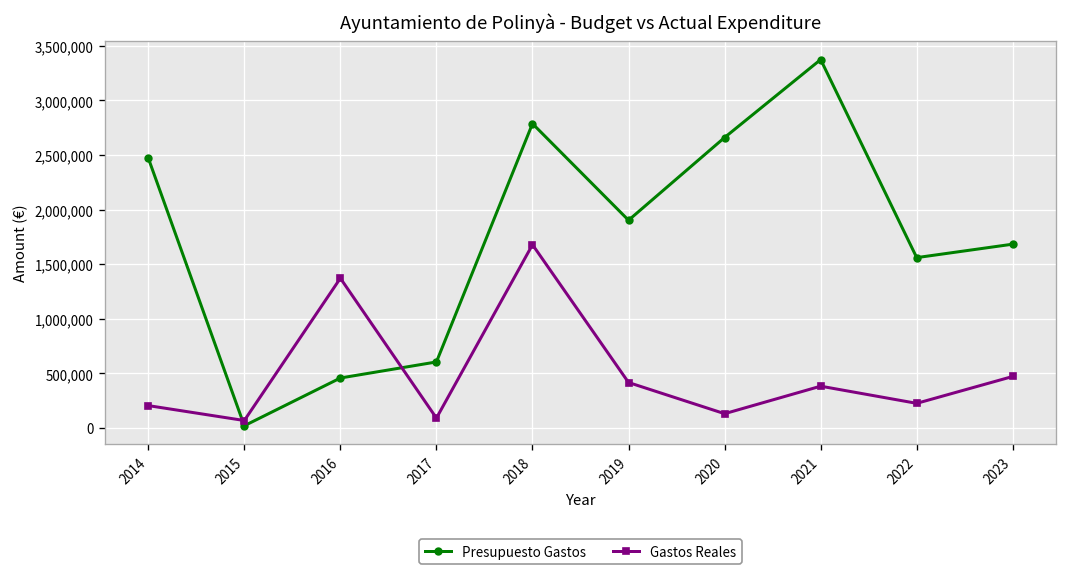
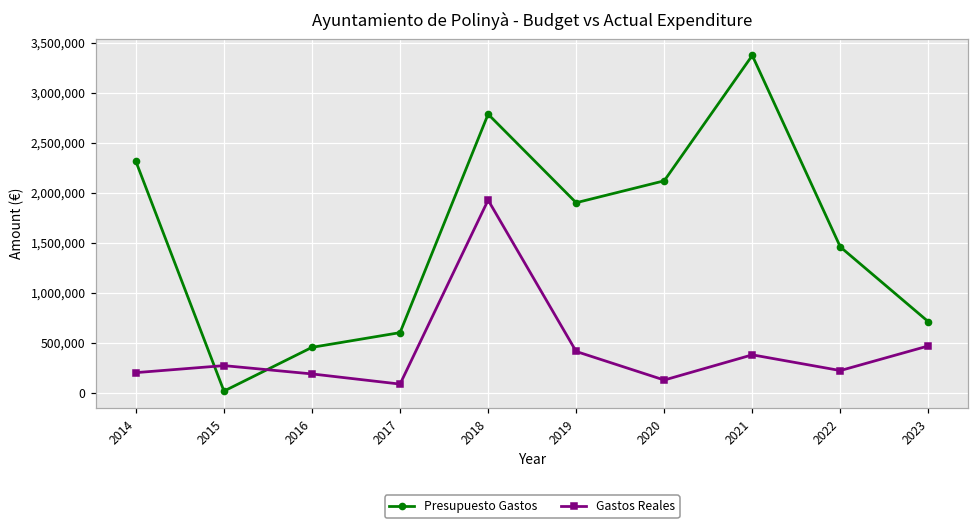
  {
    "Presupuesto Gastos": {
-     "2014": "2,500,000",
+     "2014": "2,300,000",
      "2015": "0",
      "2016": "500,000",
      "2017": "600,000",
      "2018": "2,800,000",
      "2019": "1,900,000",
-     "2020": "2,700,000",
+     "2020": "2,100,000",
      "2021": "3,400,000",
-     "2022": "1,600,000",
-     "2023": "1,700,000"
+     "2022": "1,500,000",
+     "2023": "700,000"
    },
    "Gastos Reales": {
      "2014": "200,000",
-     "2015": "100,000",
-     "2016": "1,400,000",
+     "2015": "300,000",
+     "2016": "200,000",
      "2017": "100,000",
-     "2018": "1,700,000",
+     "2018": "1,900,000",
      "2019": "400,000",
      "2020": "100,000",
      "2021": "400,000",
      "2022": "200,000",
      "2023": "500,000"
    }
  }
